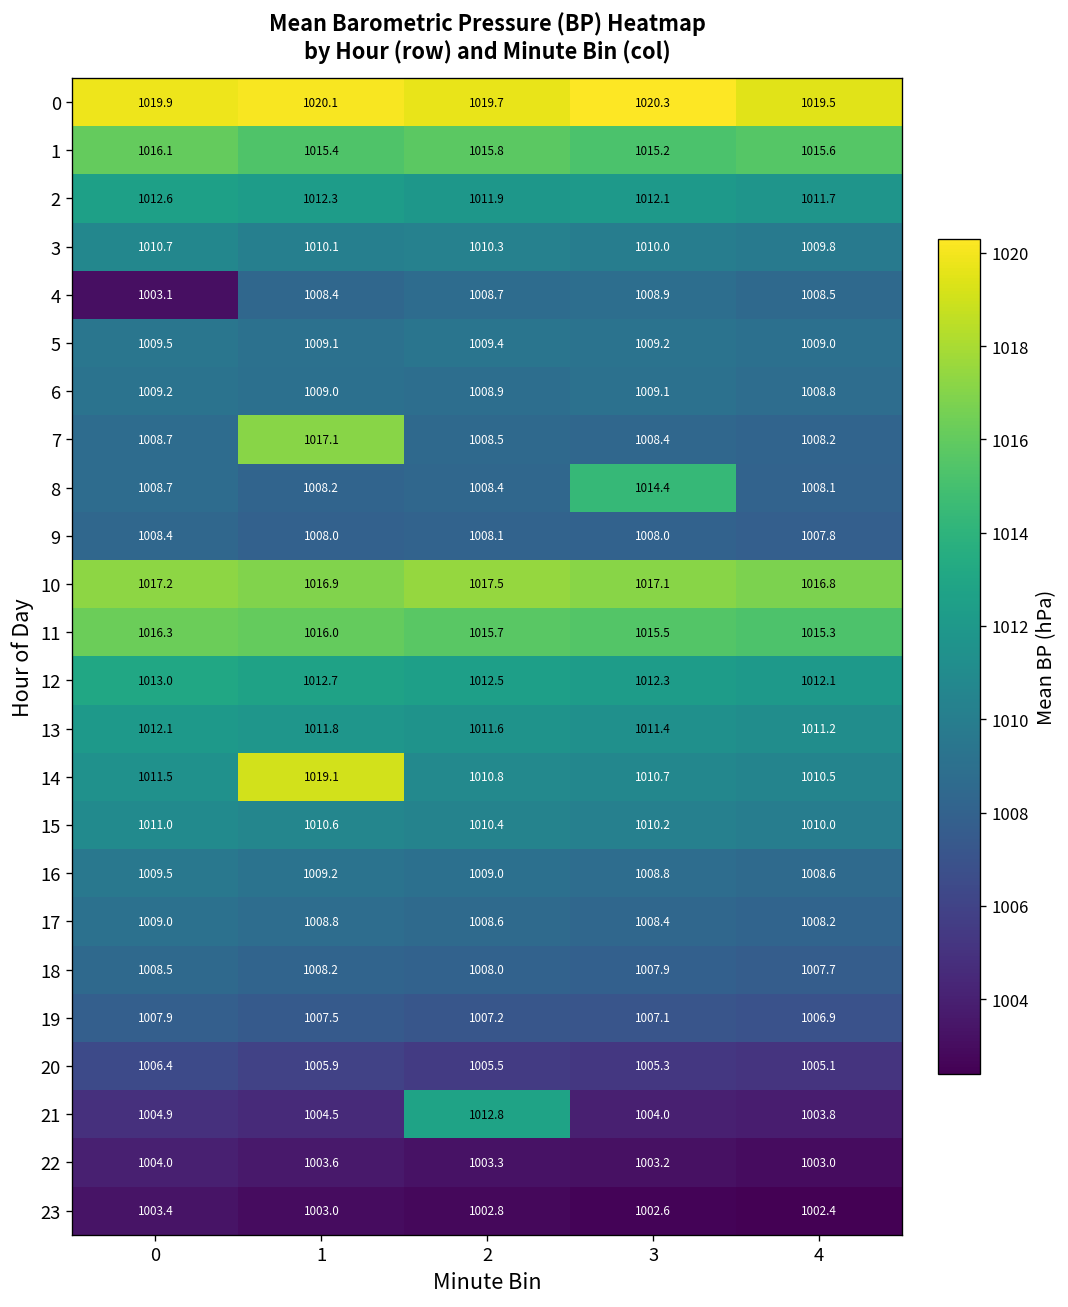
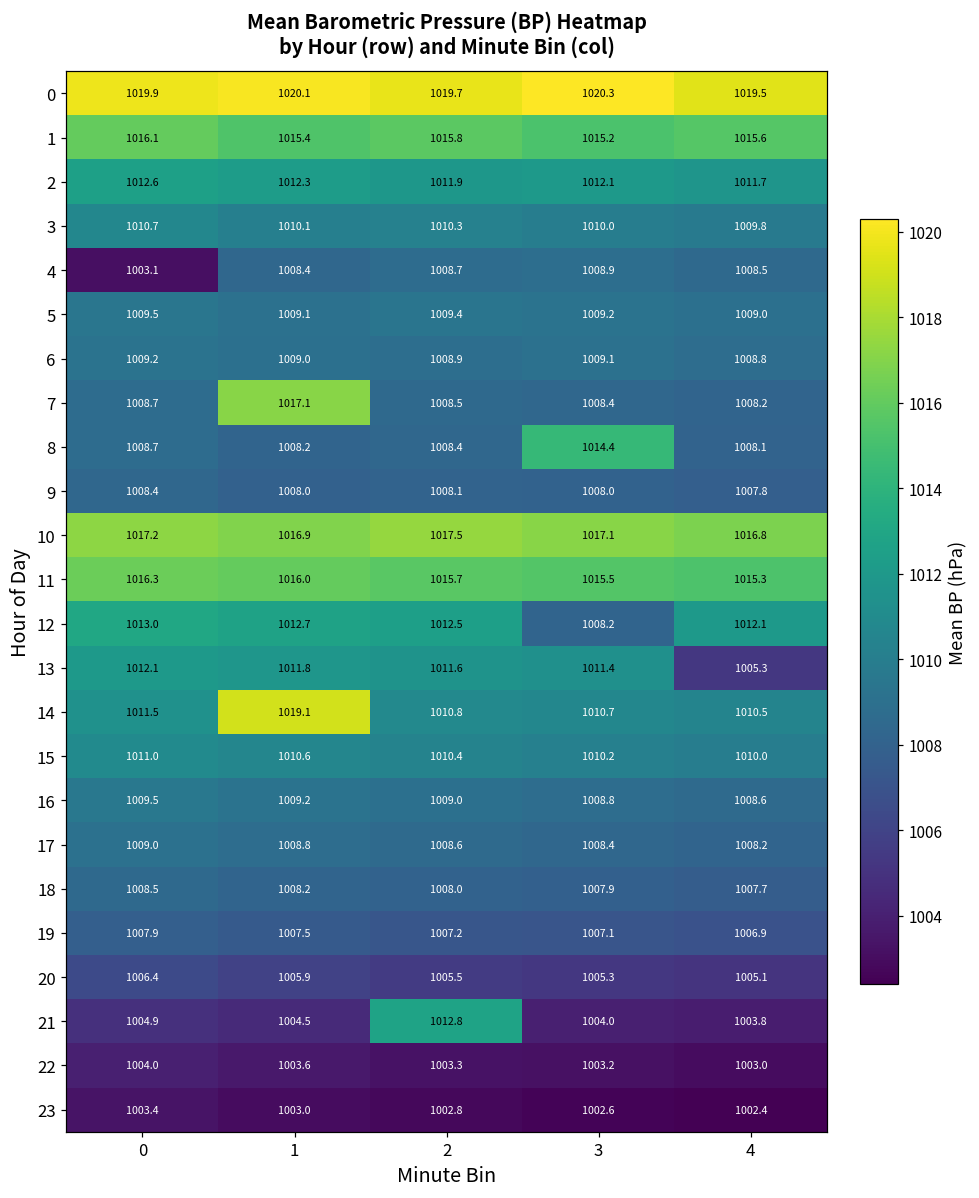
  {
    "0": {
      "0": 1019.9,
      "1": 1020.1,
      "2": 1019.7,
      "3": 1020.3,
      "4": 1019.5
    },
    "1": {
      "0": 1016.1,
      "1": 1015.4,
      "2": 1015.8,
      "3": 1015.2,
      "4": 1015.6
    },
    "2": {
      "0": 1012.6,
      "1": 1012.3,
      "2": 1011.9,
      "3": 1012.1,
      "4": 1011.7
    },
    "3": {
      "0": 1010.7,
      "1": 1010.1,
      "2": 1010.3,
      "3": 1010.0,
      "4": 1009.8
    },
    "4": {
      "0": 1003.1,
      "1": 1008.4,
      "2": 1008.7,
      "3": 1008.9,
      "4": 1008.5
    },
    "5": {
      "0": 1009.5,
      "1": 1009.1,
      "2": 1009.4,
      "3": 1009.2,
      "4": 1009.0
    },
    "6": {
      "0": 1009.2,
      "1": 1009.0,
      "2": 1008.9,
      "3": 1009.1,
      "4": 1008.8
    },
    "7": {
      "0": 1008.7,
      "1": 1017.1,
      "2": 1008.5,
      "3": 1008.4,
      "4": 1008.2
    },
    "8": {
      "0": 1008.7,
      "1": 1008.2,
      "2": 1008.4,
      "3": 1014.4,
      "4": 1008.1
    },
    "9": {
      "0": 1008.4,
      "1": 1008.0,
      "2": 1008.1,
      "3": 1008.0,
      "4": 1007.8
    },
    "10": {
      "0": 1017.2,
      "1": 1016.9,
      "2": 1017.5,
      "3": 1017.1,
      "4": 1016.8
    },
    "11": {
      "0": 1016.3,
      "1": 1016.0,
      "2": 1015.7,
      "3": 1015.5,
      "4": 1015.3
    },
    "12": {
      "0": 1013.0,
      "1": 1012.7,
      "2": 1012.5,
-     "3": 1012.3,
+     "3": 1008.2,
      "4": 1012.1
    },
    "13": {
      "0": 1012.1,
      "1": 1011.8,
      "2": 1011.6,
      "3": 1011.4,
-     "4": 1011.2
+     "4": 1005.3
    },
    "14": {
      "0": 1011.5,
      "1": 1019.1,
      "2": 1010.8,
      "3": 1010.7,
      "4": 1010.5
    },
    "15": {
      "0": 1011.0,
      "1": 1010.6,
      "2": 1010.4,
      "3": 1010.2,
      "4": 1010.0
    },
    "16": {
      "0": 1009.5,
      "1": 1009.2,
      "2": 1009.0,
      "3": 1008.8,
      "4": 1008.6
    },
    "17": {
      "0": 1009.0,
      "1": 1008.8,
      "2": 1008.6,
      "3": 1008.4,
      "4": 1008.2
    },
    "18": {
      "0": 1008.5,
      "1": 1008.2,
      "2": 1008.0,
      "3": 1007.9,
      "4": 1007.7
    },
    "19": {
      "0": 1007.9,
      "1": 1007.5,
      "2": 1007.2,
      "3": 1007.1,
      "4": 1006.9
    },
    "20": {
      "0": 1006.4,
      "1": 1005.9,
      "2": 1005.5,
      "3": 1005.3,
      "4": 1005.1
    },
    "21": {
      "0": 1004.9,
      "1": 1004.5,
      "2": 1012.8,
      "3": 1004.0,
      "4": 1003.8
    },
    "22": {
      "0": 1004.0,
      "1": 1003.6,
      "2": 1003.3,
      "3": 1003.2,
      "4": 1003.0
    },
    "23": {
      "0": 1003.4,
      "1": 1003.0,
      "2": 1002.8,
      "3": 1002.6,
      "4": 1002.4
    }
  }
